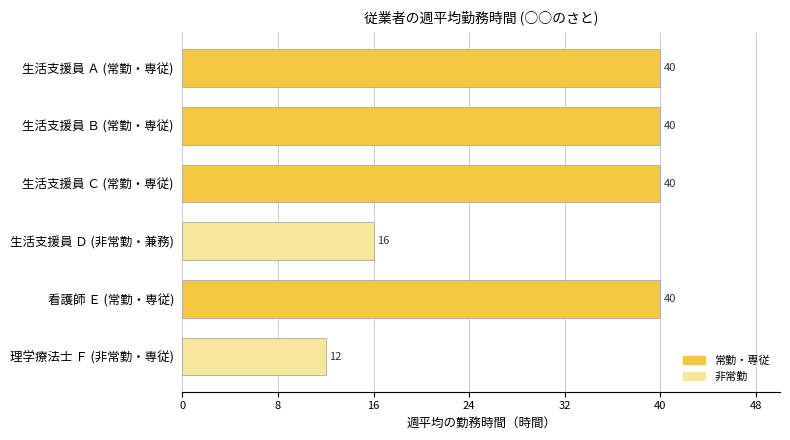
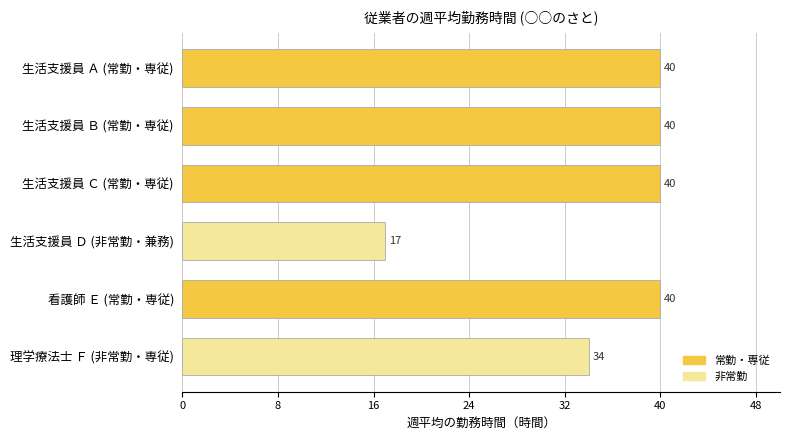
  {
    "生活支援員 Ａ (常勤・専従)": 40,
    "生活支援員 Ｂ (常勤・専従)": 40,
    "生活支援員 Ｃ (常勤・専従)": 40,
-   "生活支援員 Ｄ (非常勤・兼務)": 16,
+   "生活支援員 Ｄ (非常勤・兼務)": 17,
    "看護師 Ｅ (常勤・専従)": 40,
-   "理学療法士 Ｆ (非常勤・専従)": 12
+   "理学療法士 Ｆ (非常勤・専従)": 34
  }
